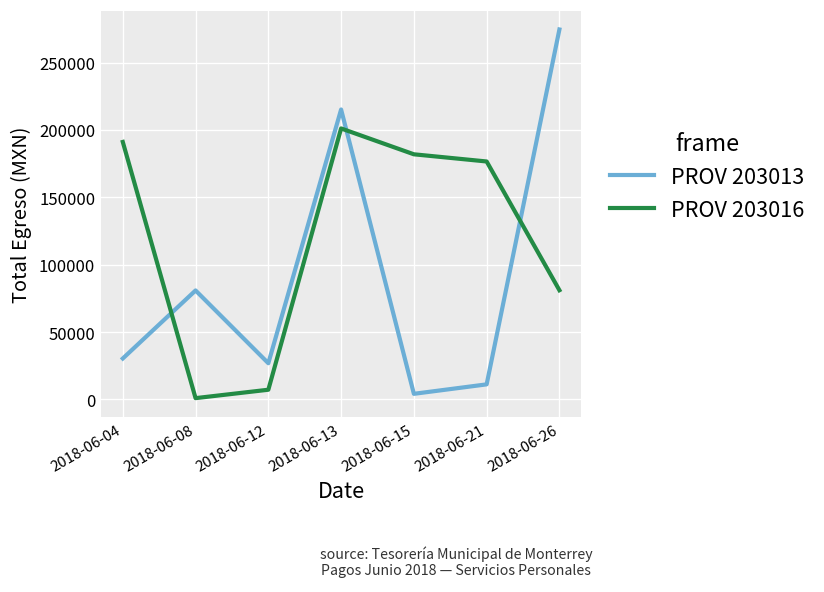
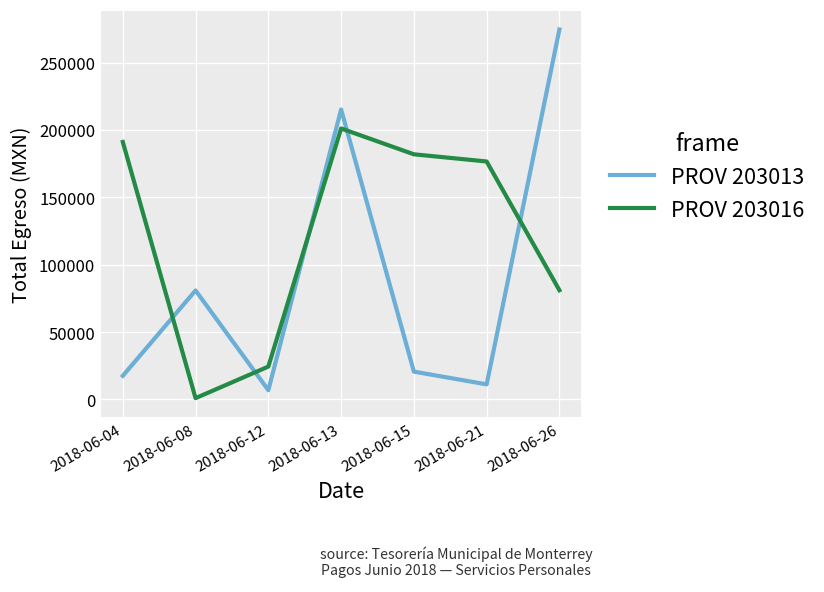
  {
    "PROV 203013": {
-     "2018-06-04": 30000,
+     "2018-06-04": 18000,
      "2018-06-08": 81000,
-     "2018-06-12": 27000,
+     "2018-06-12": 7000,
      "2018-06-13": 215000,
-     "2018-06-15": 4000,
+     "2018-06-15": 21000,
      "2018-06-21": 11000,
      "2018-06-26": 275000
    },
    "PROV 203016": {
      "2018-06-04": 191000,
      "2018-06-08": 1000,
-     "2018-06-12": 7000,
+     "2018-06-12": 24000,
      "2018-06-13": 201000,
      "2018-06-15": 182000,
      "2018-06-21": 177000,
      "2018-06-26": 81000
    }
  }
